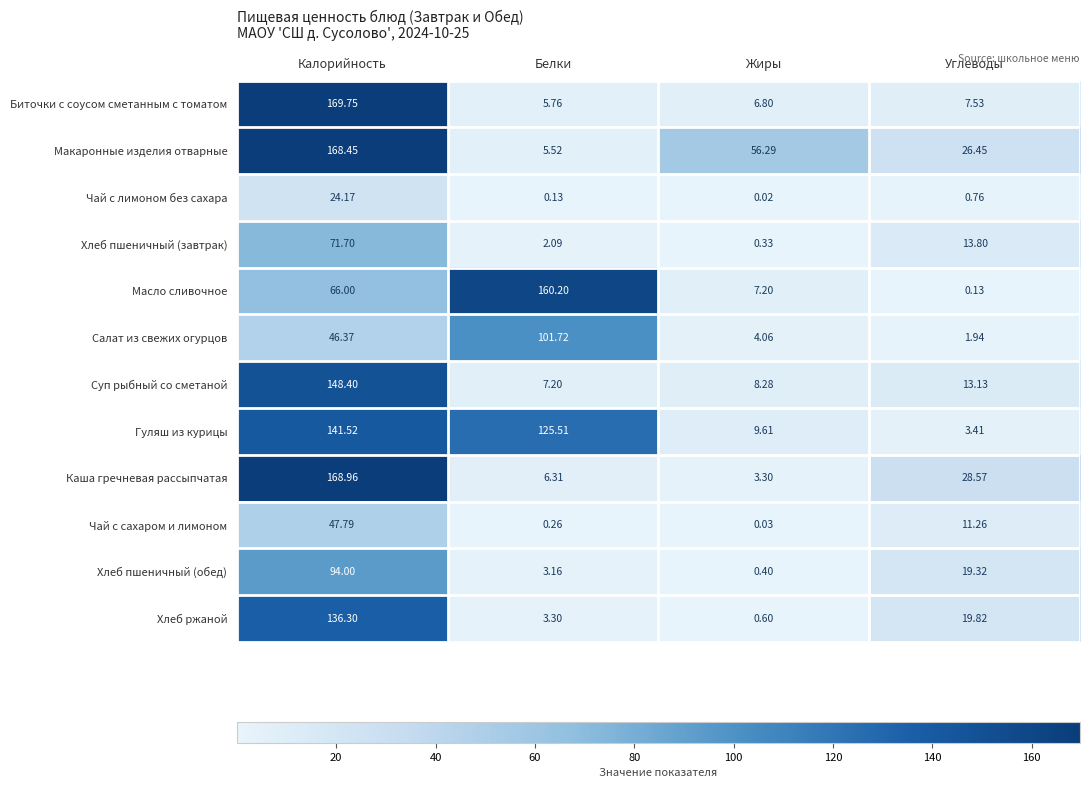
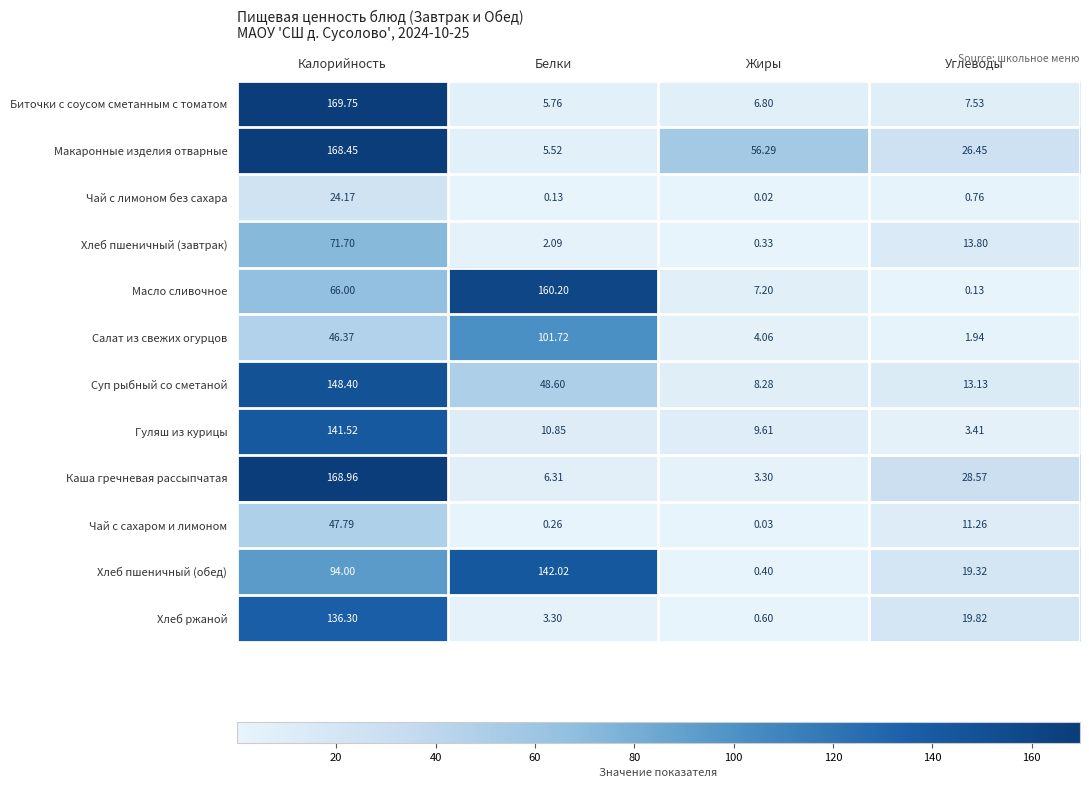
  {
    "Биточки с соусом сметанным с томатом": {
      "Калорийность": 169.75,
      "Белки": 5.76,
      "Жиры": 6.80,
      "Углеводы": 7.53
    },
    "Макаронные изделия отварные": {
      "Калорийность": 168.45,
      "Белки": 5.52,
      "Жиры": 56.29,
      "Углеводы": 26.45
    },
    "Чай с лимоном без сахара": {
      "Калорийность": 24.17,
      "Белки": 0.13,
      "Жиры": 0.02,
      "Углеводы": 0.76
    },
    "Хлеб пшеничный (завтрак)": {
      "Калорийность": 71.70,
      "Белки": 2.09,
      "Жиры": 0.33,
      "Углеводы": 13.80
    },
    "Масло сливочное": {
      "Калорийность": 66.00,
      "Белки": 160.20,
      "Жиры": 7.20,
      "Углеводы": 0.13
    },
    "Салат из свежих огурцов": {
      "Калорийность": 46.37,
      "Белки": 101.72,
      "Жиры": 4.06,
      "Углеводы": 1.94
    },
    "Суп рыбный со сметаной": {
      "Калорийность": 148.40,
-     "Белки": 7.20,
+     "Белки": 48.60,
      "Жиры": 8.28,
      "Углеводы": 13.13
    },
    "Гуляш из курицы": {
      "Калорийность": 141.52,
-     "Белки": 125.51,
+     "Белки": 10.85,
      "Жиры": 9.61,
      "Углеводы": 3.41
    },
    "Каша гречневая рассыпчатая": {
      "Калорийность": 168.96,
      "Белки": 6.31,
      "Жиры": 3.30,
      "Углеводы": 28.57
    },
    "Чай с сахаром и лимоном": {
      "Калорийность": 47.79,
      "Белки": 0.26,
      "Жиры": 0.03,
      "Углеводы": 11.26
    },
    "Хлеб пшеничный (обед)": {
      "Калорийность": 94.00,
-     "Белки": 3.16,
+     "Белки": 142.02,
      "Жиры": 0.40,
      "Углеводы": 19.32
    },
    "Хлеб ржаной": {
      "Калорийность": 136.30,
      "Белки": 3.30,
      "Жиры": 0.60,
      "Углеводы": 19.82
    }
  }
